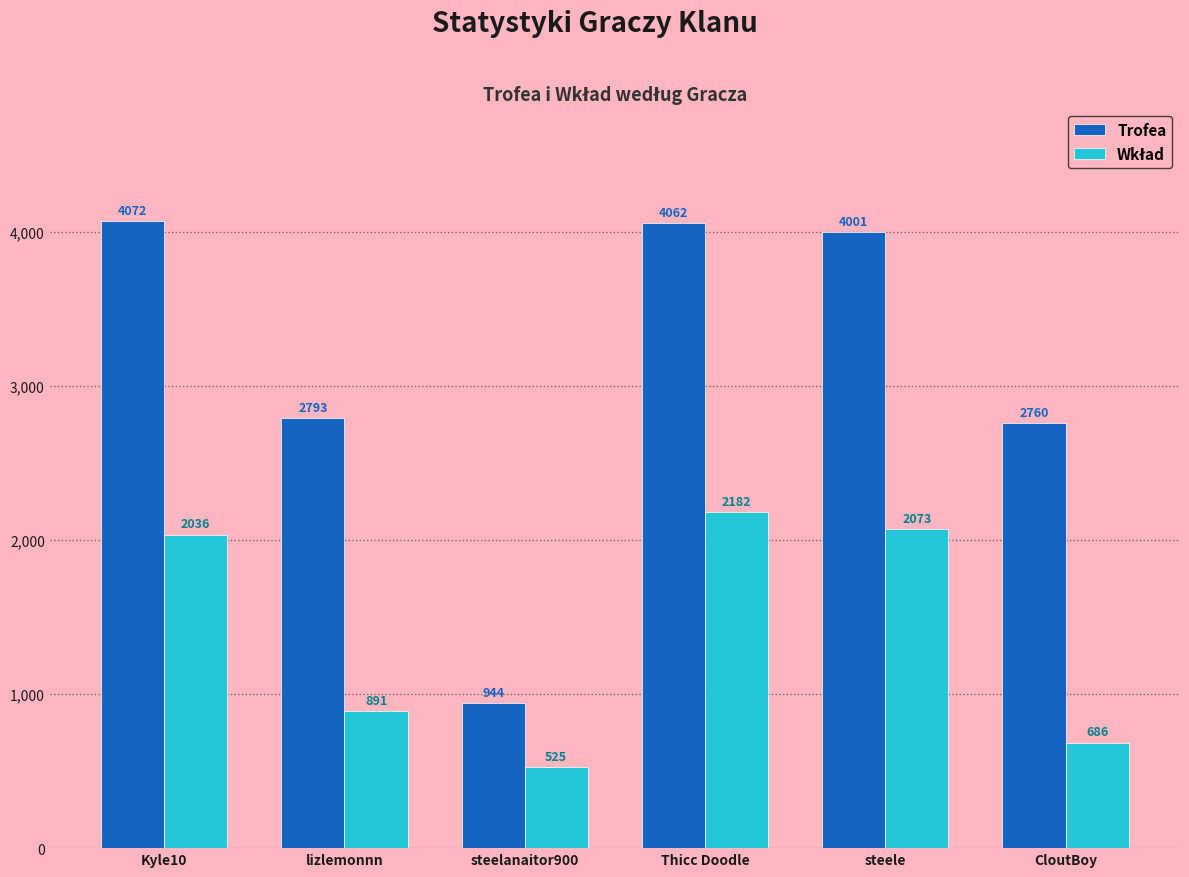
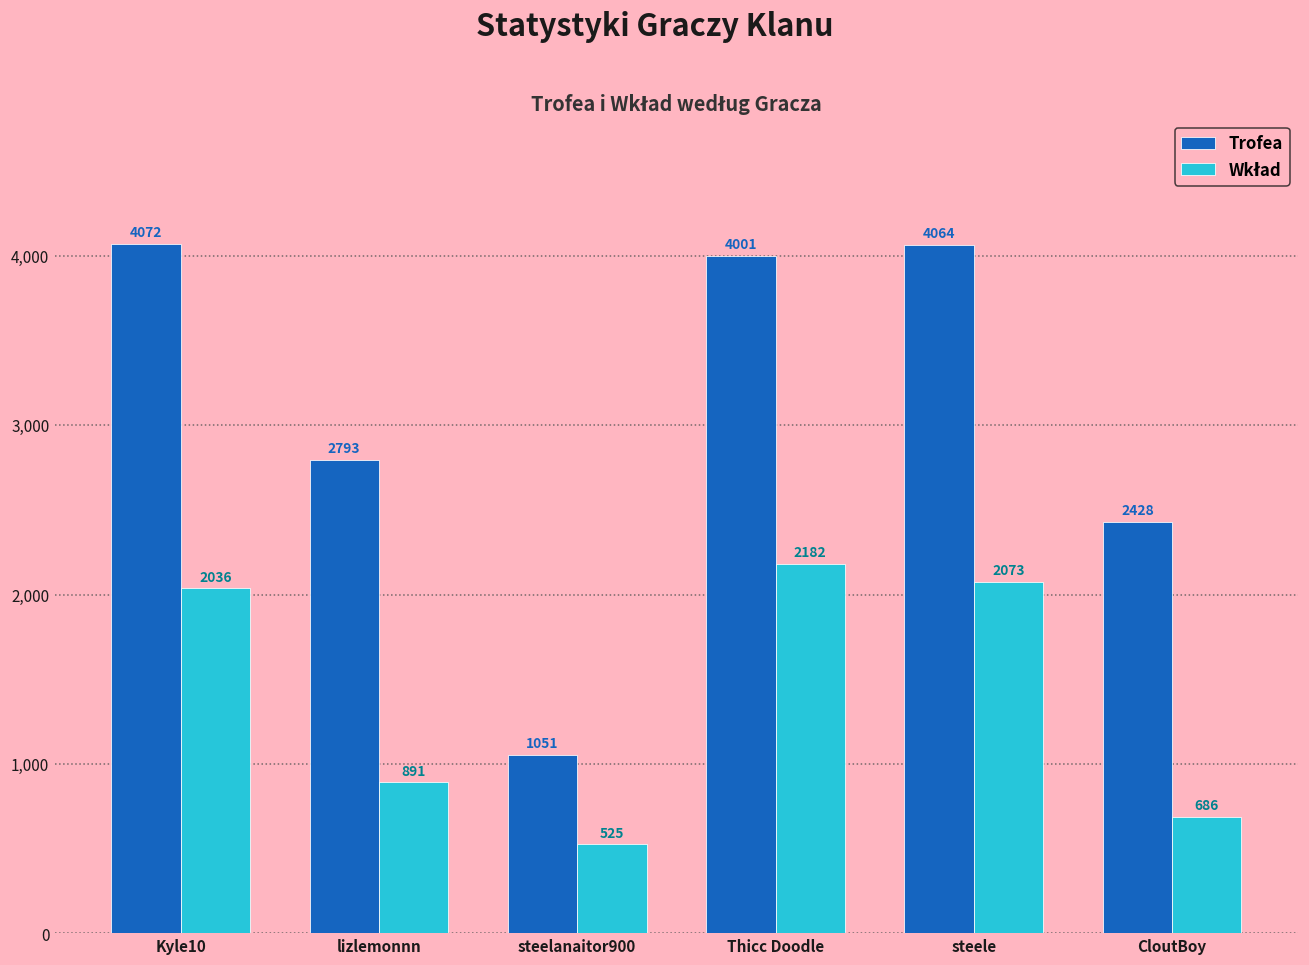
  {
    "Trofea": {
      "Kyle10": 4072,
      "lizlemonnn": 2793,
-     "steelanaitor900": 944,
-     "Thicc Doodle": 4062,
-     "steele": 4001,
-     "CloutBoy": 2760
+     "steelanaitor900": 1051,
+     "Thicc Doodle": 4001,
+     "steele": 4064,
+     "CloutBoy": 2428
    },
    "Wkład": {
      "Kyle10": 2036,
      "lizlemonnn": 891,
      "steelanaitor900": 525,
      "Thicc Doodle": 2182,
      "steele": 2073,
      "CloutBoy": 686
    }
  }
